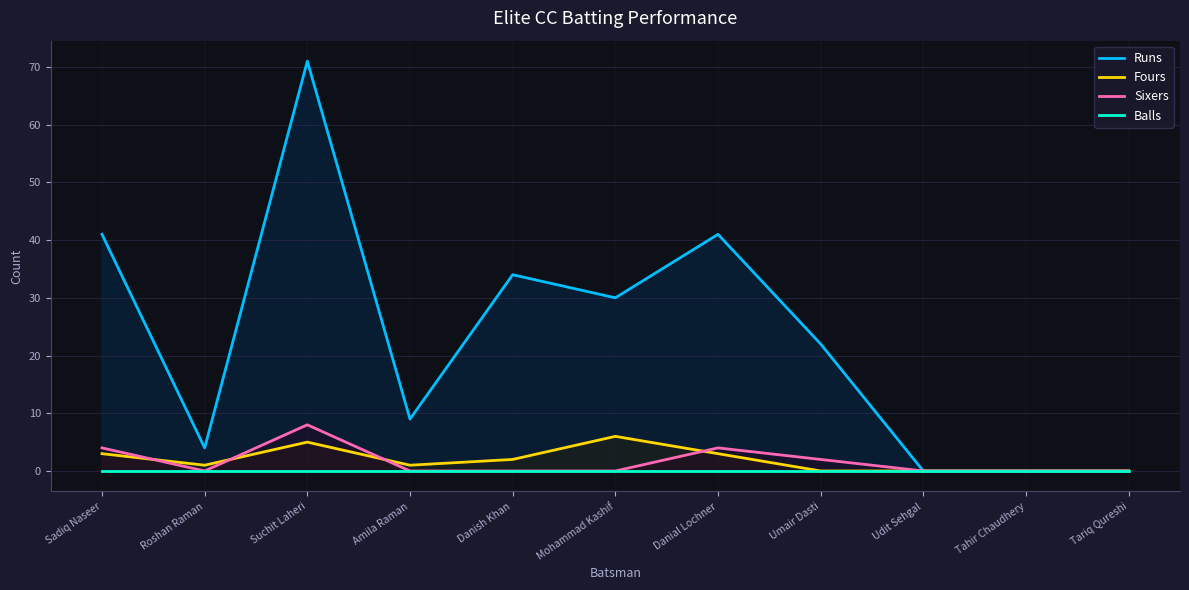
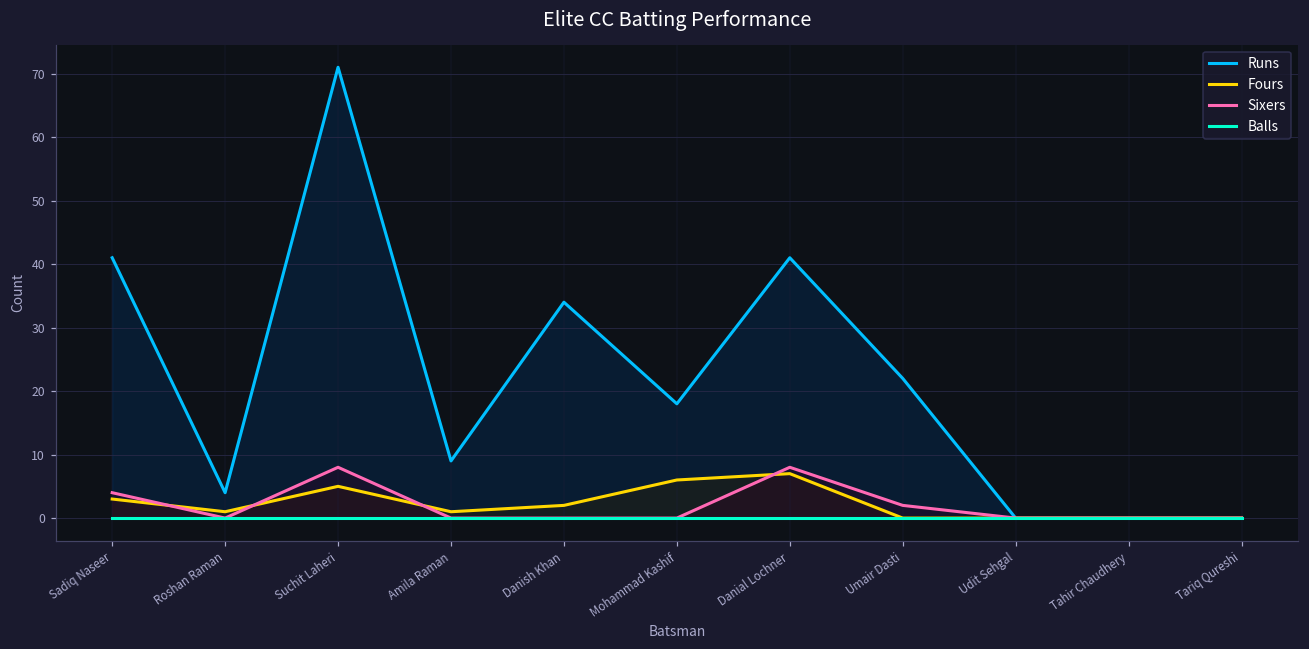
  {
    "Runs": {
      "Sadiq Naseer": 41,
      "Roshan Raman": 4,
      "Suchit Laheri": 71,
      "Amila Raman": 9,
      "Danish Khan": 34,
-     "Mohammad Kashif": 30,
+     "Mohammad Kashif": 18,
      "Danial Lochner": 41,
      "Umair Dasti": 22
    },
    "Fours": {
      "Sadiq Naseer": 3,
      "Roshan Raman": 1,
      "Suchit Laheri": 5,
      "Amila Raman": 1,
      "Danish Khan": 2,
      "Mohammad Kashif": 6,
-     "Danial Lochner": 3
+     "Danial Lochner": 7
    },
    "Sixers": {
      "Sadiq Naseer": 4,
      "Suchit Laheri": 8,
-     "Danial Lochner": 4,
+     "Danial Lochner": 8,
      "Umair Dasti": 2
    },
    "Balls": {
      "Sadiq Naseer": 0,
      "Suchit Laheri": 0,
      "Danial Lochner": 0
    }
  }
